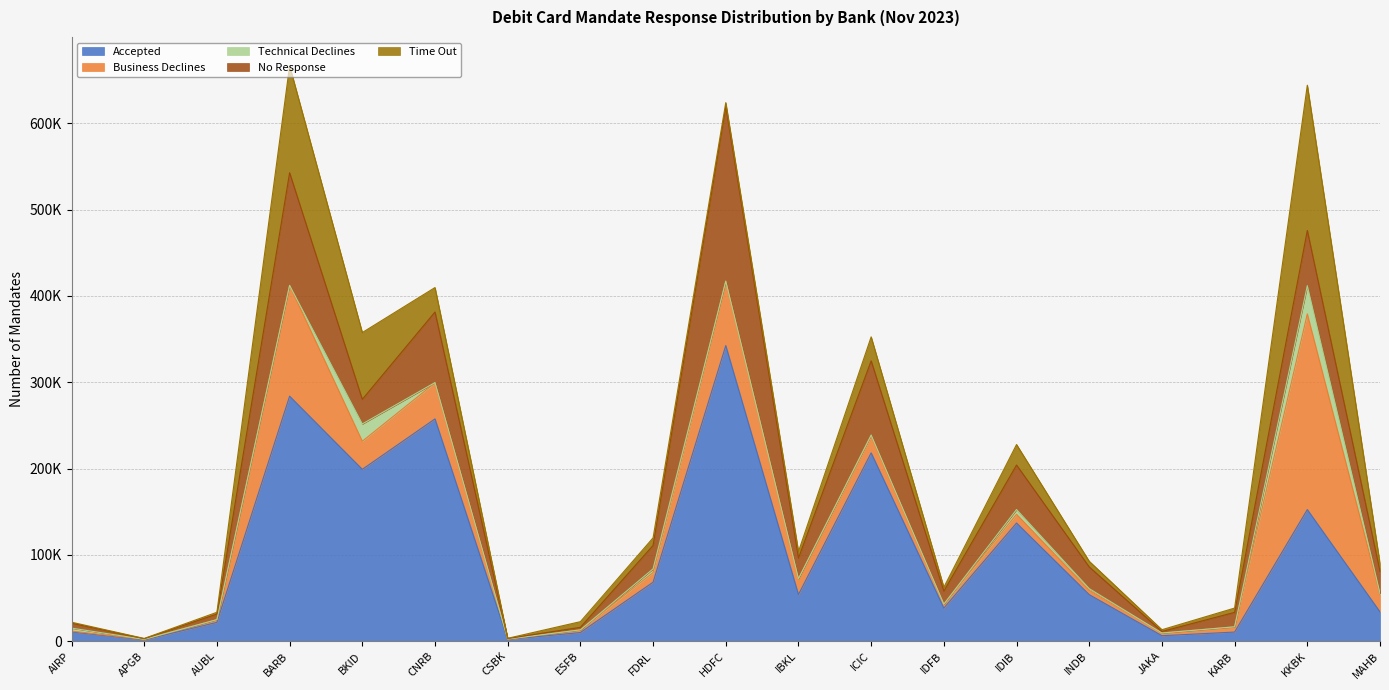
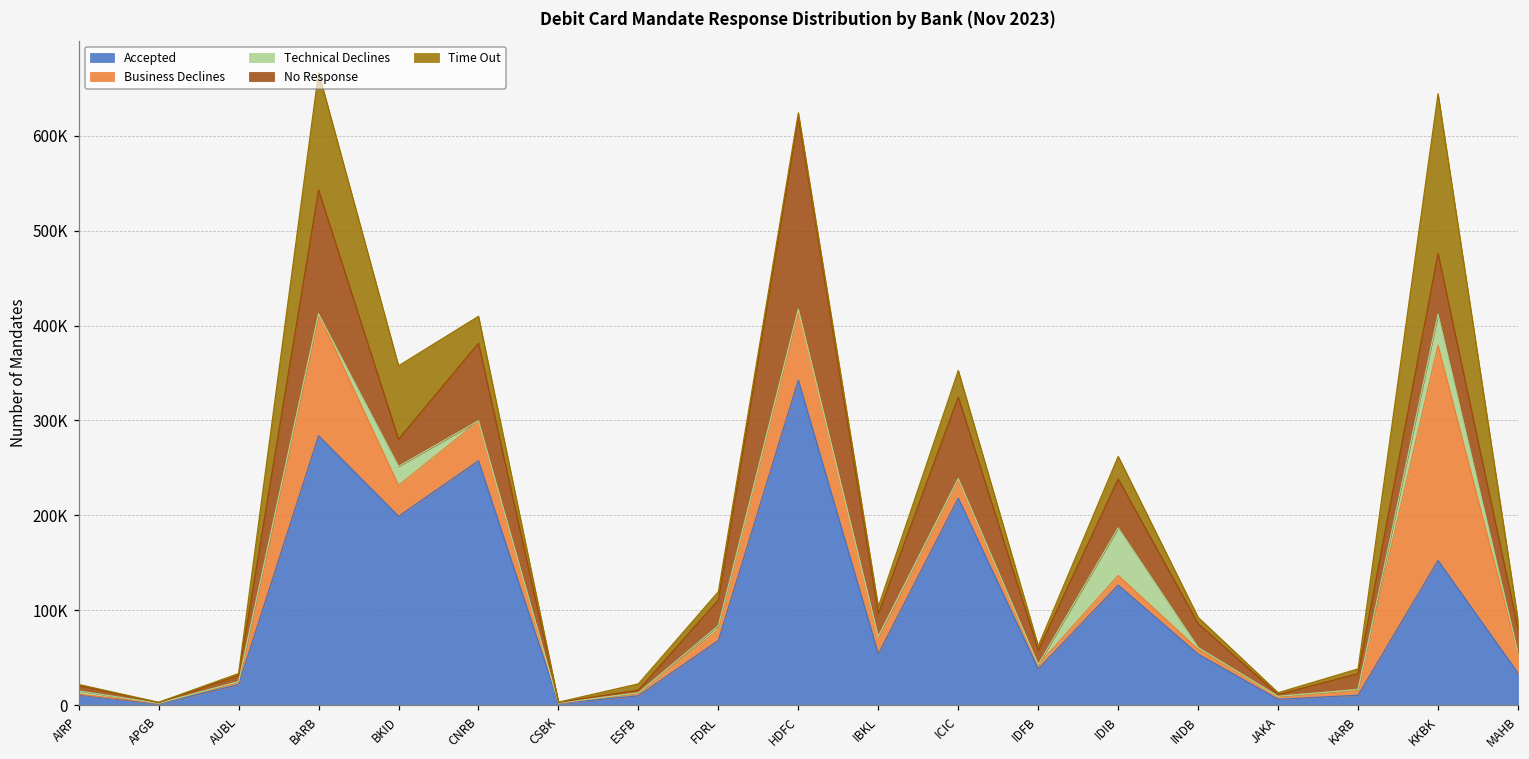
  {
    "Accepted": {
      "AUBL": 20000,
      "BARB": 280000,
      "BKID": 200000,
      "CNRB": 260000,
      "ESFB": 10000,
      "FDRL": 70000,
      "HDFC": 340000,
      "IBKL": 50000,
      "ICIC": 220000,
      "IDFB": 40000,
-     "IDIB": 140000,
+     "IDIB": 130000,
      "INDB": 50000,
      "JAKA": 10000,
      "KARB": 10000,
      "KKBK": 150000,
      "MAHB": 30000
    },
    "Business Declines": {
      "BKID": 30000,
      "FDRL": 10000,
      "IDIB": 10000,
      "KKBK": 230000
    },
    "Technical Declines": {
      "AIRP": 0,
      "BKID": 20000,
      "FDRL": 0,
-     "IDIB": 10000,
+     "IDIB": 50000,
      "KKBK": 30000
    }
  }
